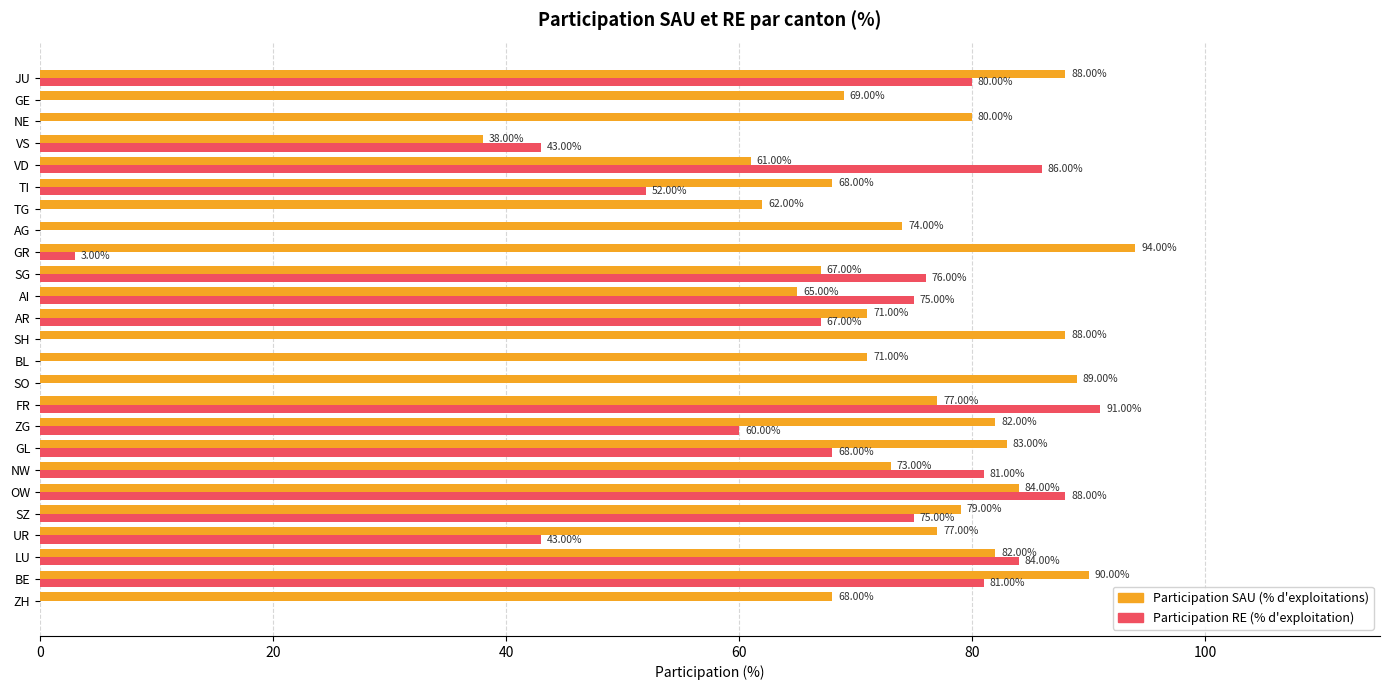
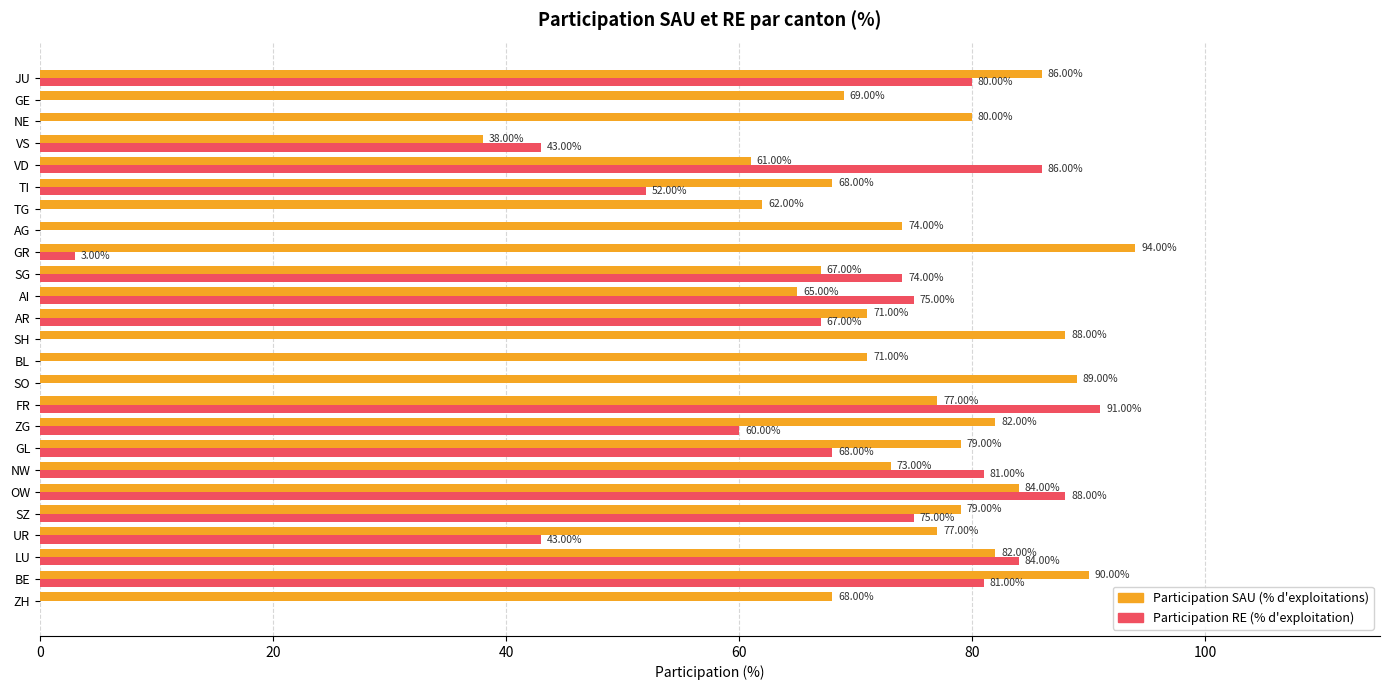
  {
    "Participation SAU (% d'exploitations)": {
-     "JU": "88.00%",
+     "JU": "86.00%",
      "GE": "69.00%",
      "NE": "80.00%",
      "VS": "38.00%",
      "VD": "61.00%",
      "TI": "68.00%",
      "TG": "62.00%",
      "AG": "74.00%",
      "GR": "94.00%",
      "SG": "67.00%",
      "AI": "65.00%",
      "AR": "71.00%",
      "SH": "88.00%",
      "BL": "71.00%",
      "SO": "89.00%",
      "FR": "77.00%",
      "ZG": "82.00%",
-     "GL": "83.00%",
+     "GL": "79.00%",
      "NW": "73.00%",
      "OW": "84.00%",
      "SZ": "79.00%",
      "UR": "77.00%",
      "LU": "82.00%",
      "BE": "90.00%",
      "ZH": "68.00%"
    },
    "Participation RE (% d'exploitation)": {
      "JU": "80.00%",
      "VS": "43.00%",
      "VD": "86.00%",
      "TI": "52.00%",
      "GR": "3.00%",
-     "SG": "76.00%",
+     "SG": "74.00%",
      "AI": "75.00%",
      "AR": "67.00%",
      "FR": "91.00%",
      "ZG": "60.00%",
      "GL": "68.00%",
      "NW": "81.00%",
      "OW": "88.00%",
      "SZ": "75.00%",
      "UR": "43.00%",
      "LU": "84.00%",
      "BE": "81.00%"
    }
  }
